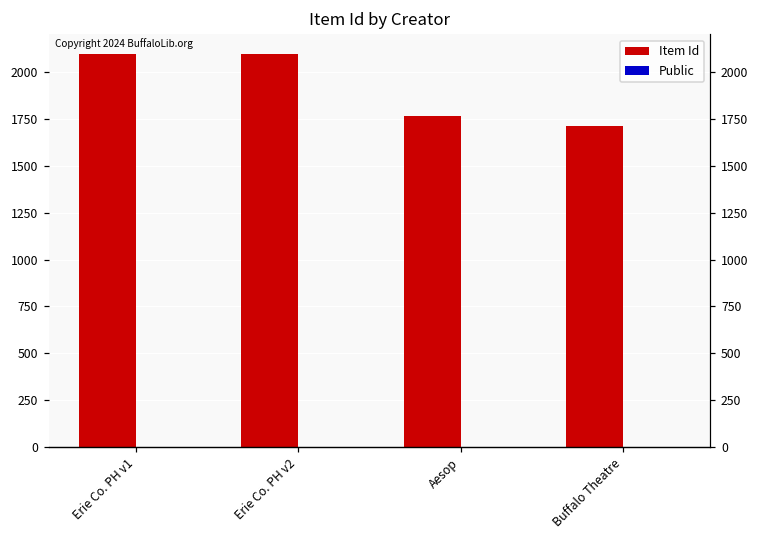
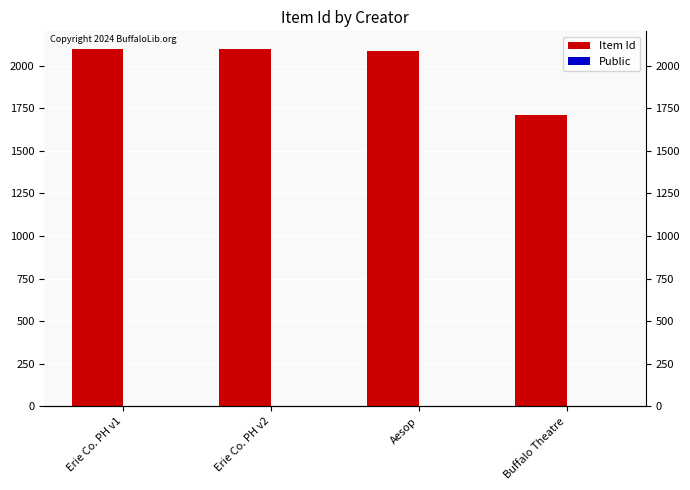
  {
    "Item Id": {
      "Erie Co. PH v2": 2100,
-     "Aesop": 1770,
+     "Aesop": 2090,
      "Buffalo Theatre": 1710
    }
  }
